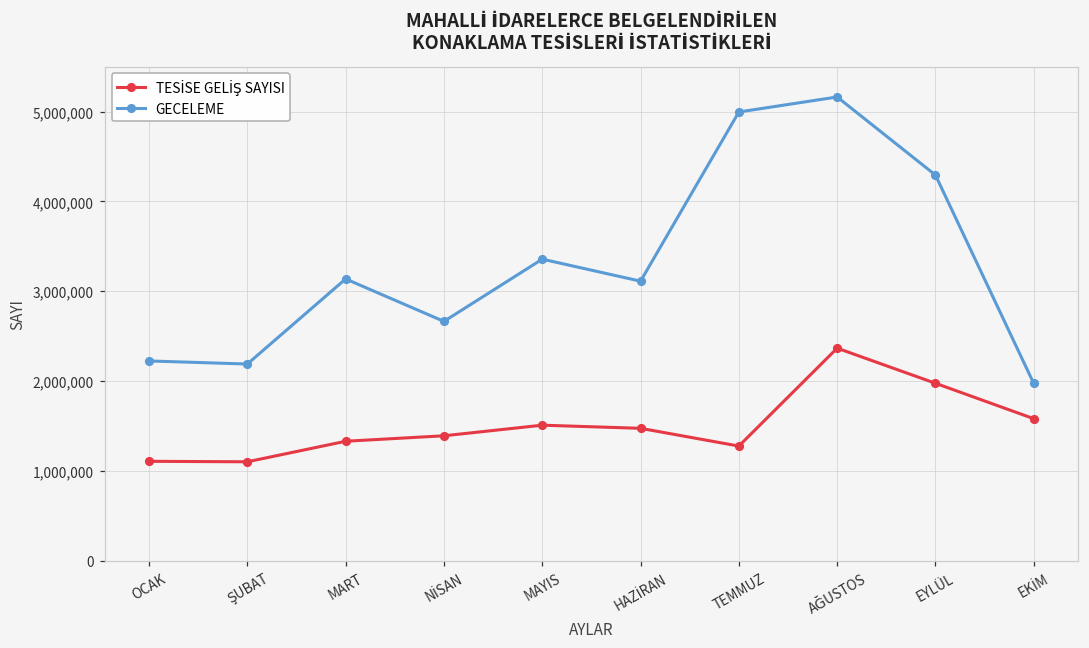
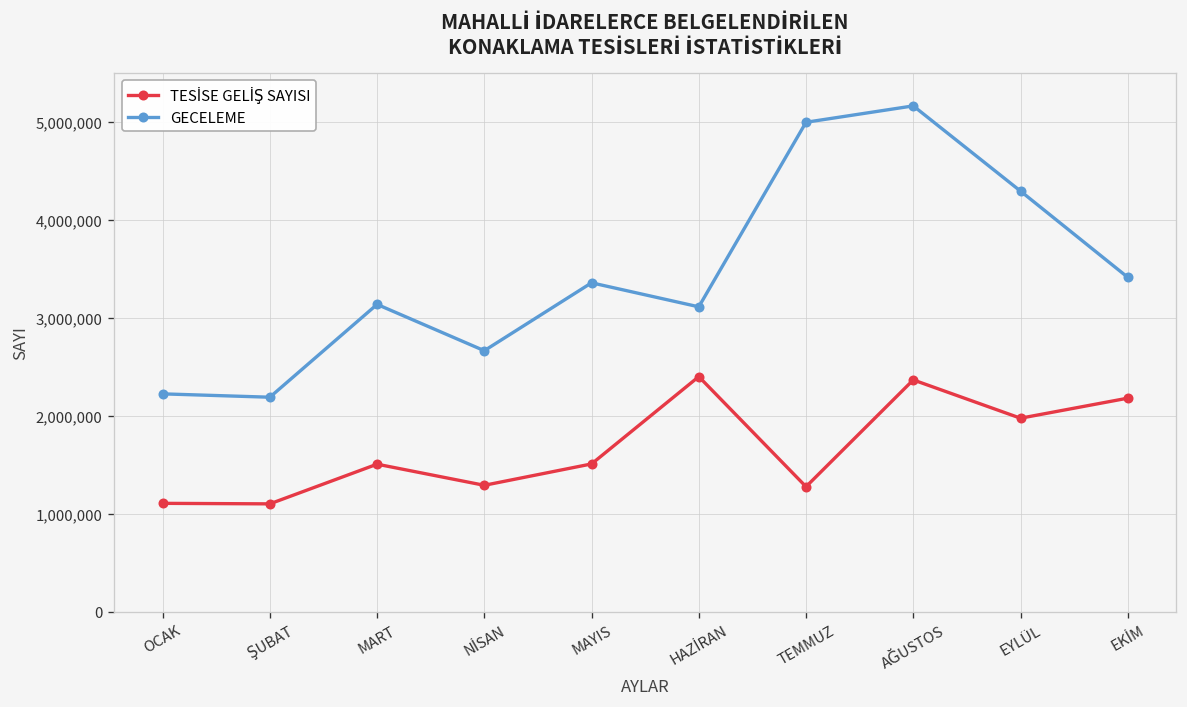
  {
    "TESİSE GELİŞ SAYISI": {
      "OCAK": "1,100,000",
      "ŞUBAT": "1,100,000",
-     "MART": "1,300,000",
-     "NİSAN": "1,400,000",
+     "MART": "1,500,000",
+     "NİSAN": "1,300,000",
      "MAYIS": "1,500,000",
-     "HAZİRAN": "1,500,000",
+     "HAZİRAN": "2,400,000",
      "TEMMUZ": "1,300,000",
      "AĞUSTOS": "2,400,000",
      "EYLÜL": "2,000,000",
-     "EKİM": "1,600,000"
+     "EKİM": "2,200,000"
    },
    "GECELEME": {
      "OCAK": "2,200,000",
      "ŞUBAT": "2,200,000",
      "MART": "3,100,000",
      "NİSAN": "2,700,000",
      "MAYIS": "3,400,000",
      "HAZİRAN": "3,100,000",
      "TEMMUZ": "5,000,000",
      "AĞUSTOS": "5,200,000",
      "EYLÜL": "4,300,000",
-     "EKİM": "2,000,000"
+     "EKİM": "3,400,000"
    }
  }
